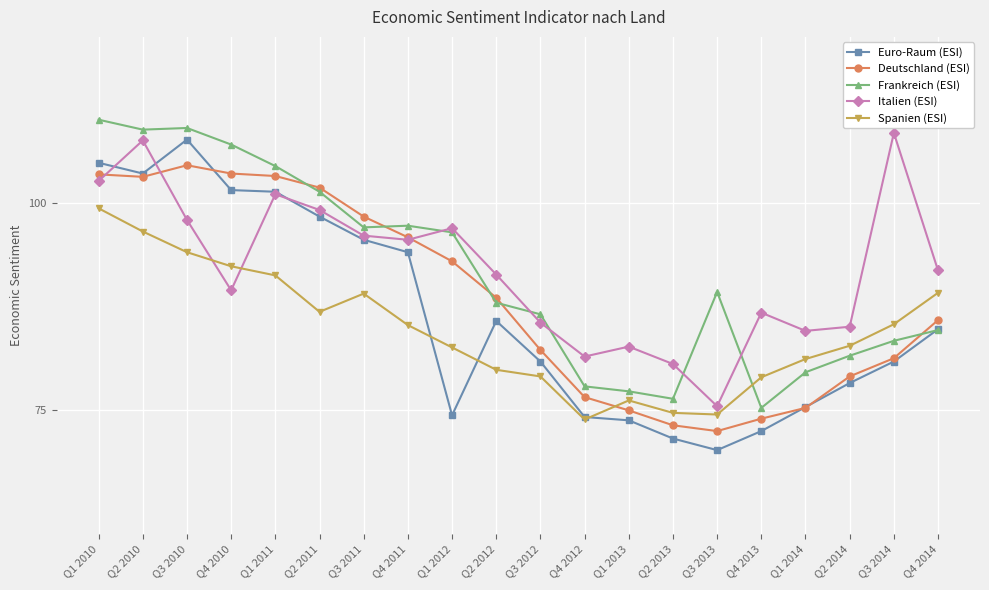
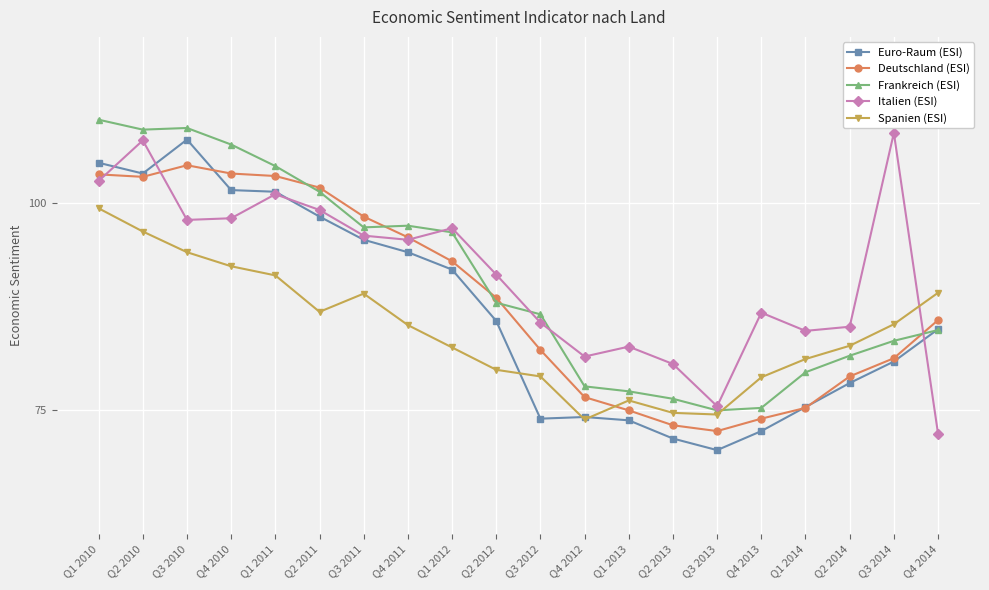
  {
    "Euro-Raum (ESI)": {
      "Q1 2010": 105,
      "Q2 2010": 104,
      "Q3 2010": 108,
      "Q4 2010": 102,
      "Q2 2011": 98,
      "Q3 2011": 96,
      "Q4 2011": 94,
-     "Q1 2012": 74,
+     "Q1 2012": 92,
      "Q2 2012": 86,
-     "Q3 2012": 81,
+     "Q3 2012": 74,
      "Q1 2013": 74,
      "Q2 2013": 72,
      "Q3 2013": 70,
      "Q4 2013": 72,
      "Q2 2014": 78,
      "Q3 2014": 81
    },
    "Frankreich (ESI)": {
      "Q1 2010": 110,
      "Q2 2010": 109,
      "Q3 2010": 109,
      "Q4 2010": 107,
      "Q1 2011": 104,
      "Q2 2011": 101,
      "Q3 2011": 97,
      "Q4 2011": 97,
      "Q1 2012": 96,
      "Q2 2012": 88,
      "Q3 2012": 87,
      "Q4 2012": 78,
      "Q1 2013": 77,
      "Q2 2013": 76,
-     "Q3 2013": 89,
+     "Q3 2013": 75,
      "Q4 2013": 75,
      "Q1 2014": 80,
      "Q2 2014": 82,
      "Q3 2014": 83
    },
    "Italien (ESI)": {
      "Q1 2010": 103,
      "Q2 2010": 108,
      "Q3 2010": 98,
-     "Q4 2010": 89,
+     "Q4 2010": 98,
      "Q2 2011": 99,
      "Q3 2011": 96,
      "Q1 2012": 97,
      "Q2 2012": 91,
      "Q3 2012": 86,
      "Q4 2012": 81,
      "Q1 2013": 83,
      "Q2 2013": 81,
      "Q3 2013": 75,
      "Q4 2013": 87,
      "Q1 2014": 85,
      "Q2 2014": 85,
      "Q3 2014": 108,
-     "Q4 2014": 92
+     "Q4 2014": 72
    }
  }
